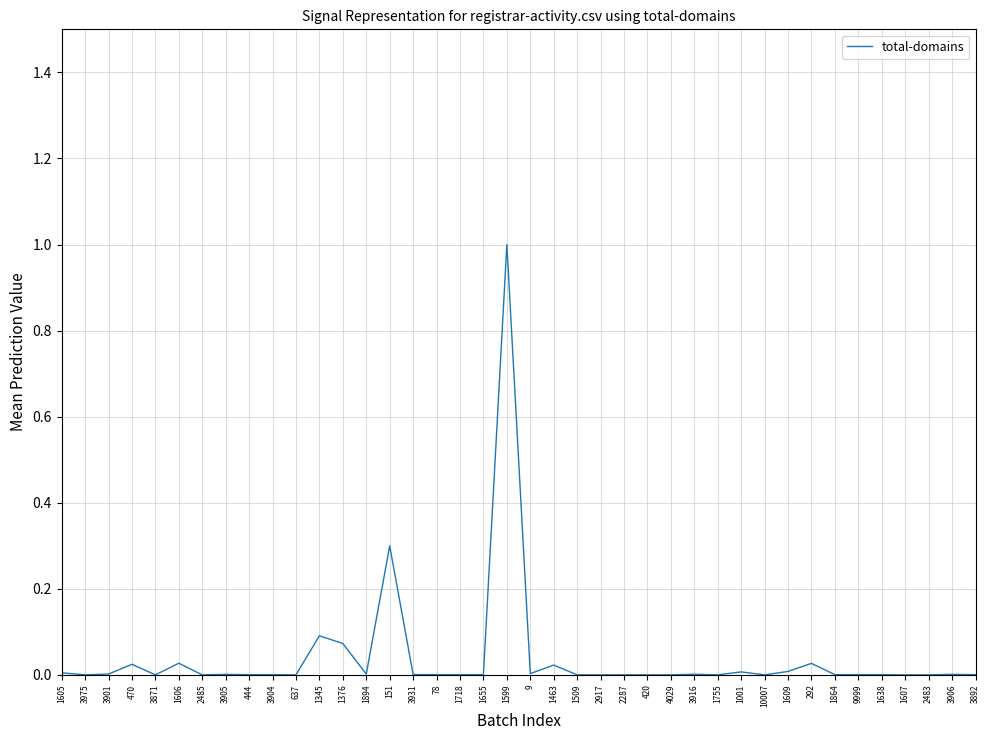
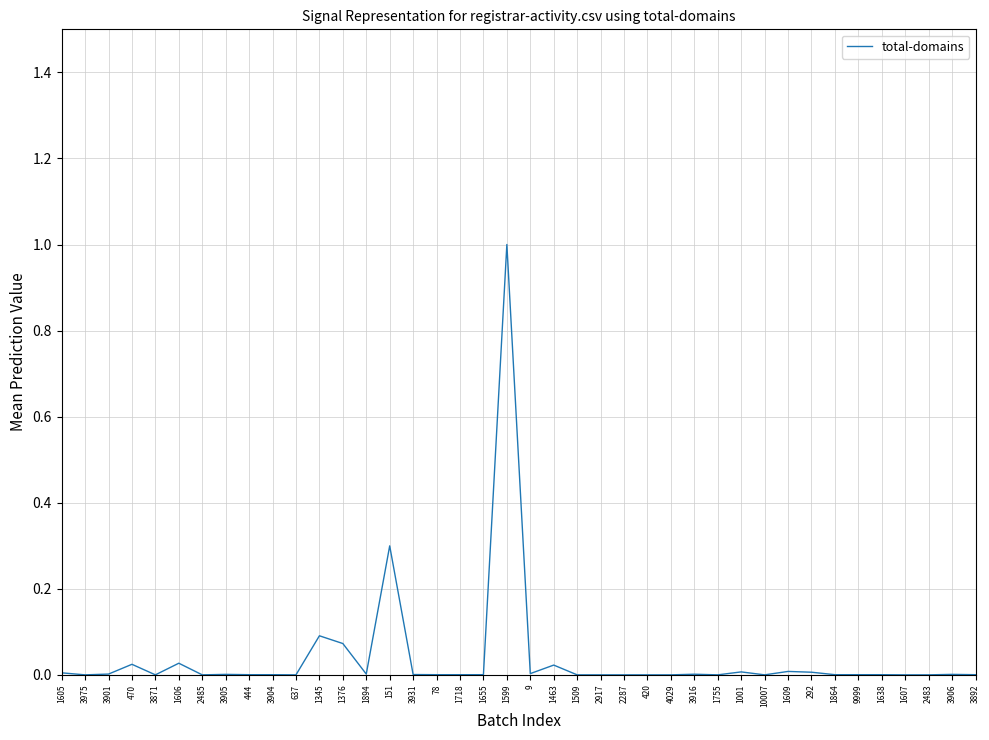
  {
    "1605": 0.00,
    "3975": 0.00,
    "3901": 0.00,
    "470": 0.02,
    "3871": 0.00,
    "1606": 0.03,
    "2485": 0.00,
    "3905": 0.00,
    "444": 0.00,
    "3904": 0.00,
    "637": 0.00,
    "1345": 0.09,
    "1376": 0.07,
    "1894": 0.00,
    "151": 0.30,
    "3931": 0.00,
    "78": 0.00,
    "1718": 0.00,
    "1655": 0.00,
    "1599": 1.00,
    "9": 0.00,
    "1463": 0.02,
    "1509": 0.00,
    "2917": 0.00,
    "2287": 0.00,
    "420": 0.00,
    "4029": 0.00,
    "3916": 0.00,
    "1755": 0.00,
    "1001": 0.01,
    "10007": 0.00,
    "1609": 0.01,
-   "292": 0.03,
+   "292": 0.01,
    "1864": 0.00,
    "9999": 0.00,
    "1638": 0.00,
    "1607": 0.00,
    "2483": 0.00,
    "3906": 0.00,
    "3892": 0.00
  }
